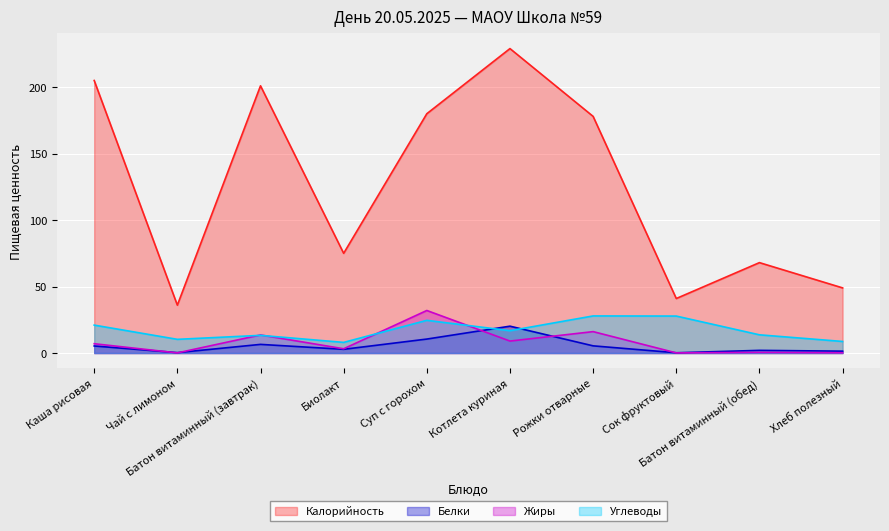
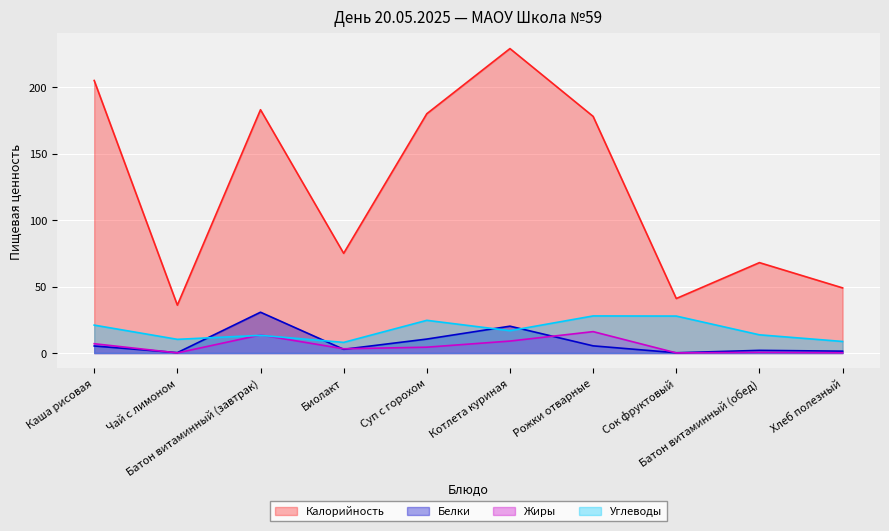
  {
    "Калорийность": {
      "Каша рисовая": 205,
      "Чай с лимоном": 36,
-     "Батон витаминный (завтрак)": 201,
+     "Батон витаминный (завтрак)": 183,
      "Биолакт": 75,
      "Суп с горохом": 180,
      "Котлета куриная": 229,
      "Рожки отварные": 178,
      "Сок фруктовый": 41,
      "Батон витаминный (обед)": 68,
      "Хлеб полезный": 49
    },
    "Белки": {
-     "Батон витаминный (завтрак)": 7,
+     "Батон витаминный (завтрак)": 31,
      "Суп с горохом": 11,
      "Котлета куриная": 20,
      "Рожки отварные": 5
    },
    "Жиры": {
-     "Суп с горохом": 32,
+     "Суп с горохом": 4,
      "Котлета куриная": 9,
      "Рожки отварные": 16
    },
    "Углеводы": {
      "Каша рисовая": 21,
      "Чай с лимоном": 10,
      "Биолакт": 8,
      "Суп с горохом": 25,
      "Котлета куриная": 17,
      "Рожки отварные": 28,
      "Сок фруктовый": 28,
      "Батон витаминный (обед)": 14,
      "Хлеб полезный": 9
    }
  }
